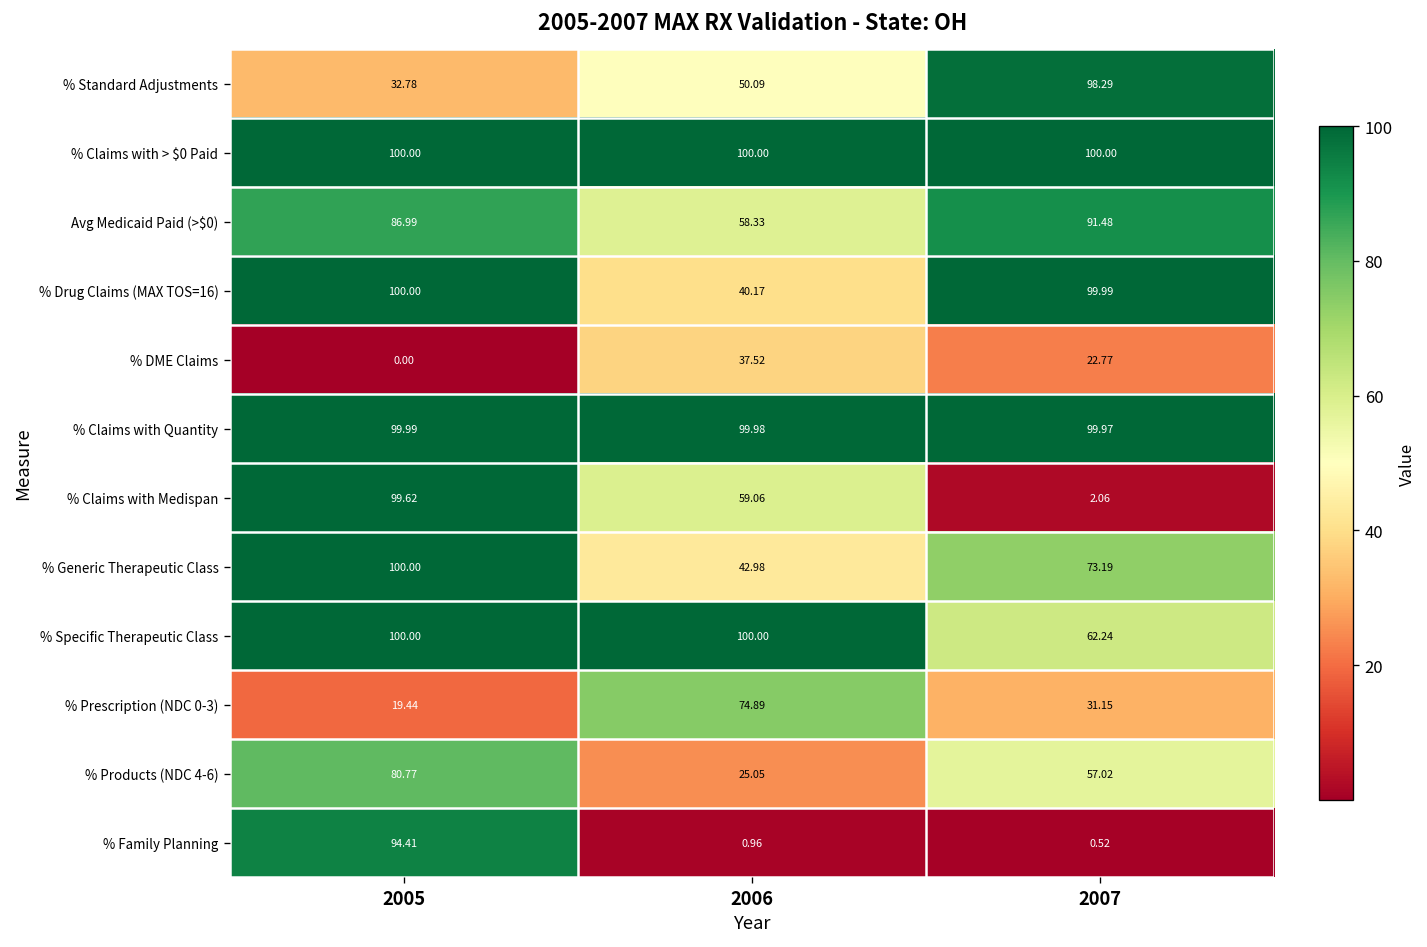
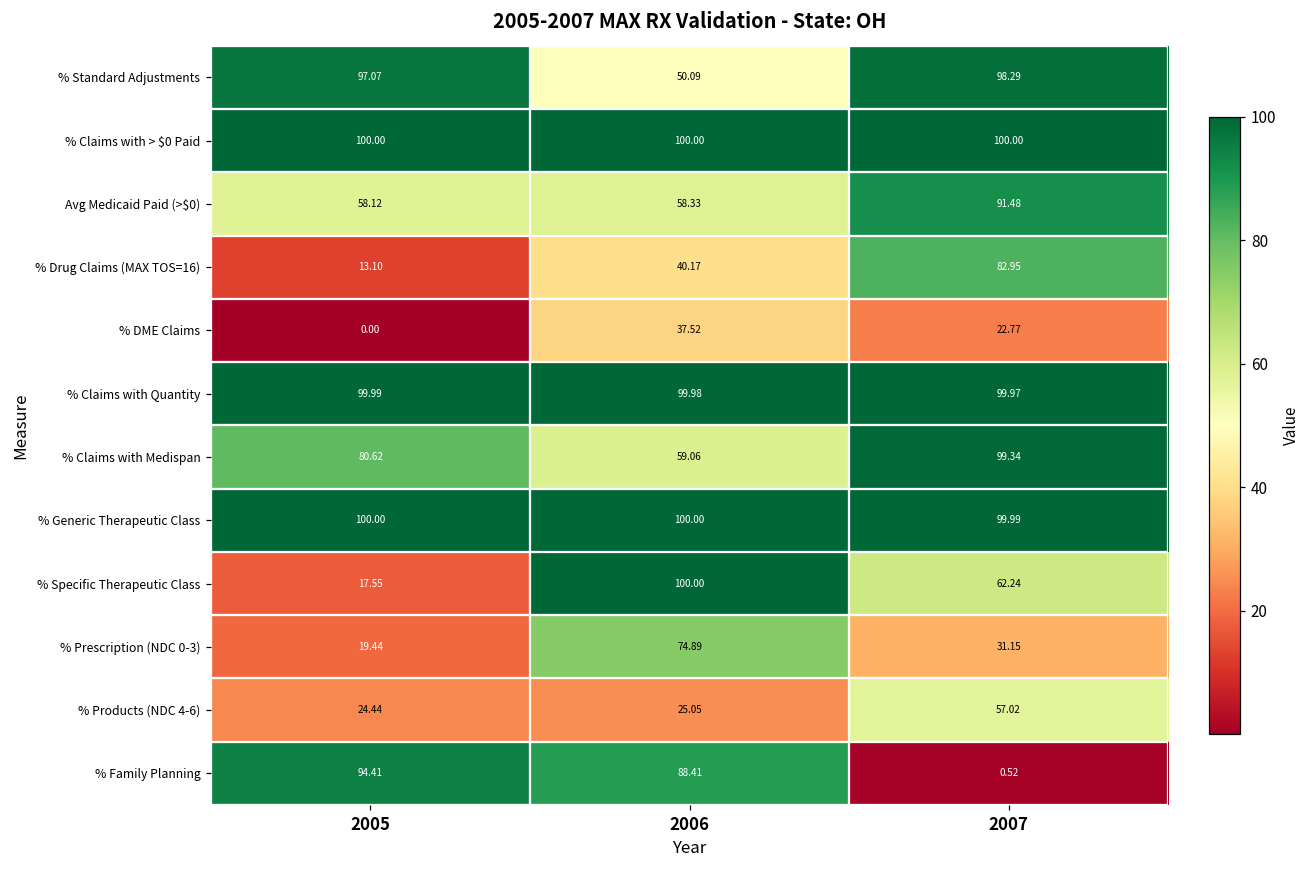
  {
    "% Standard Adjustments": {
-     "2005": 32.78,
+     "2005": 97.07,
      "2006": 50.09,
      "2007": 98.29
    },
    "% Claims with > $0 Paid": {
      "2005": 100.00,
      "2006": 100.00,
      "2007": 100.00
    },
    "Avg Medicaid Paid (>$0)": {
-     "2005": 86.99,
+     "2005": 58.12,
      "2006": 58.33,
      "2007": 91.48
    },
    "% Drug Claims (MAX TOS=16)": {
-     "2005": 100.00,
+     "2005": 13.10,
      "2006": 40.17,
-     "2007": 99.99
+     "2007": 82.95
    },
    "% DME Claims": {
      "2005": 0.00,
      "2006": 37.52,
      "2007": 22.77
    },
    "% Claims with Quantity": {
      "2005": 99.99,
      "2006": 99.98,
      "2007": 99.97
    },
    "% Claims with Medispan": {
-     "2005": 99.62,
+     "2005": 80.62,
      "2006": 59.06,
-     "2007": 2.06
+     "2007": 99.34
    },
    "% Generic Therapeutic Class": {
      "2005": 100.00,
-     "2006": 42.98,
-     "2007": 73.19
+     "2006": 100.00,
+     "2007": 99.99
    },
    "% Specific Therapeutic Class": {
-     "2005": 100.00,
+     "2005": 17.55,
      "2006": 100.00,
      "2007": 62.24
    },
    "% Prescription (NDC 0-3)": {
      "2005": 19.44,
      "2006": 74.89,
      "2007": 31.15
    },
    "% Products (NDC 4-6)": {
-     "2005": 80.77,
+     "2005": 24.44,
      "2006": 25.05,
      "2007": 57.02
    },
    "% Family Planning": {
      "2005": 94.41,
-     "2006": 0.96,
+     "2006": 88.41,
      "2007": 0.52
    }
  }
